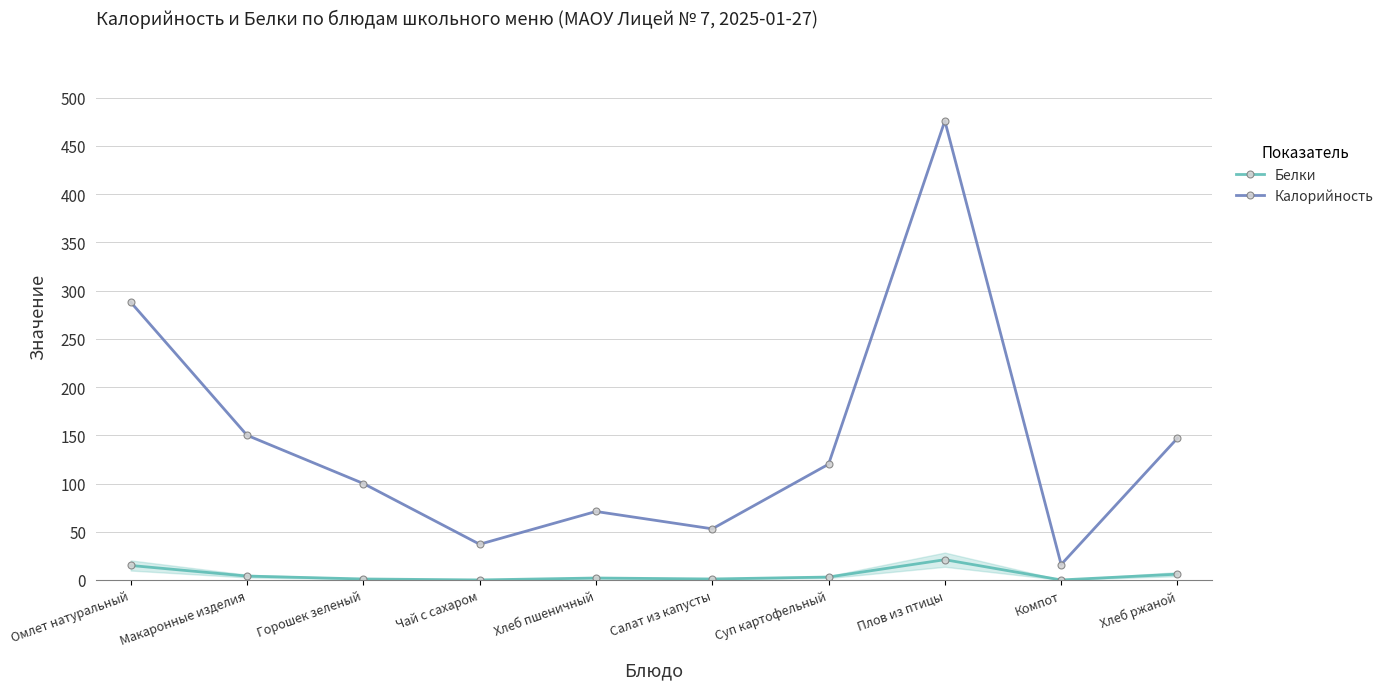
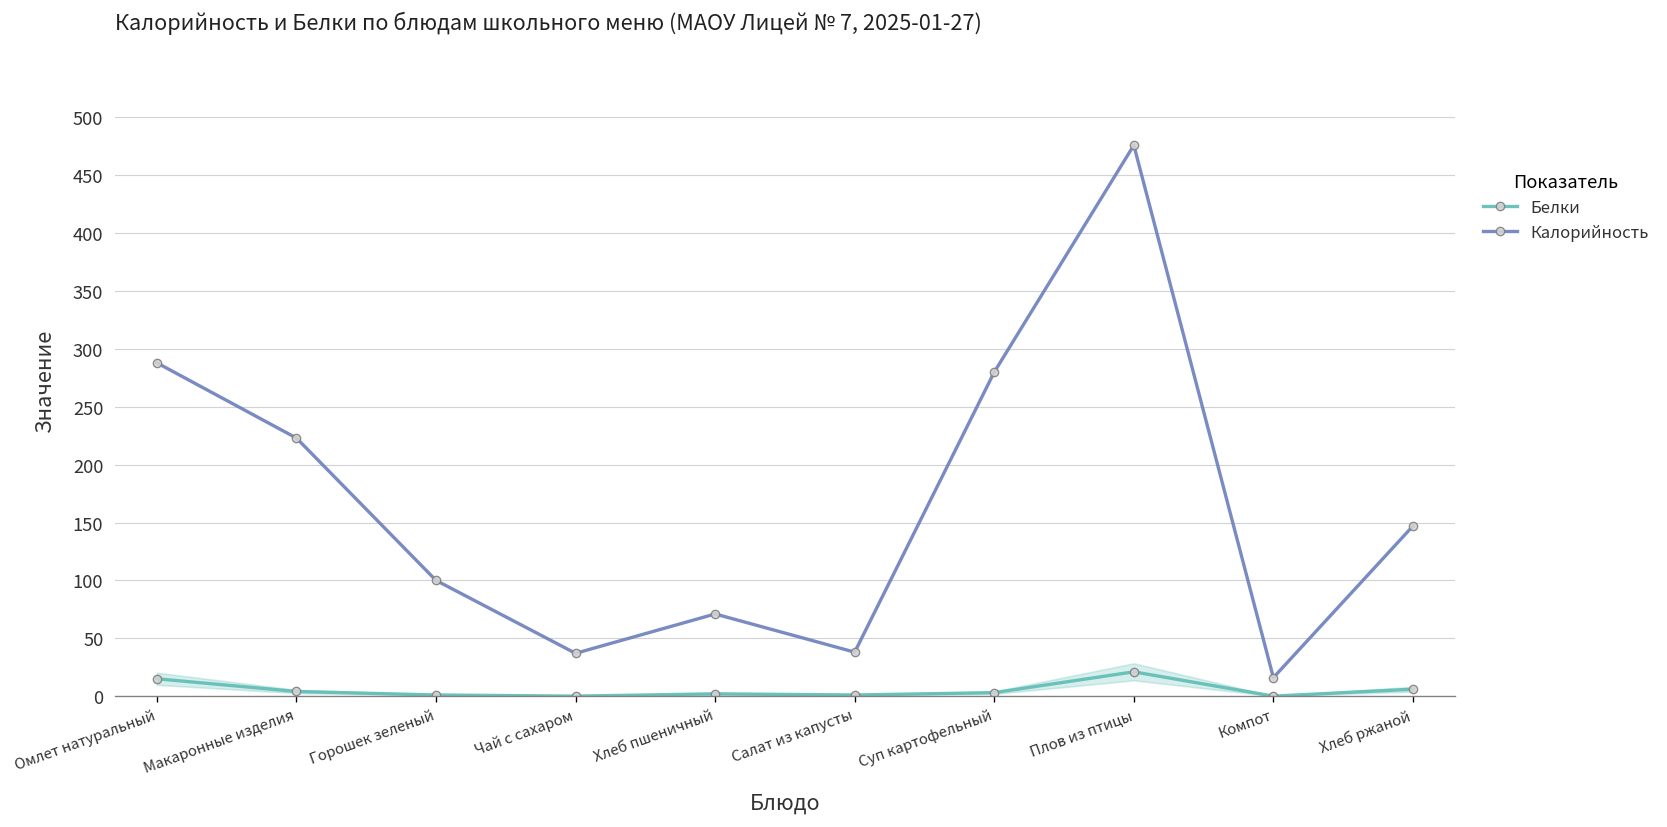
  {
    "Калорийность": {
      "Омлет натуральный": 290,
-     "Макаронные изделия": 150,
+     "Макаронные изделия": 220,
      "Горошек зеленый": 100,
      "Чай с сахаром": 40,
      "Хлеб пшеничный": 70,
-     "Салат из капусты": 50,
-     "Суп картофельный": 120,
+     "Салат из капусты": 40,
+     "Суп картофельный": 280,
      "Плов из птицы": 480,
      "Компот": 20,
      "Хлеб ржаной": 150
    }
  }
